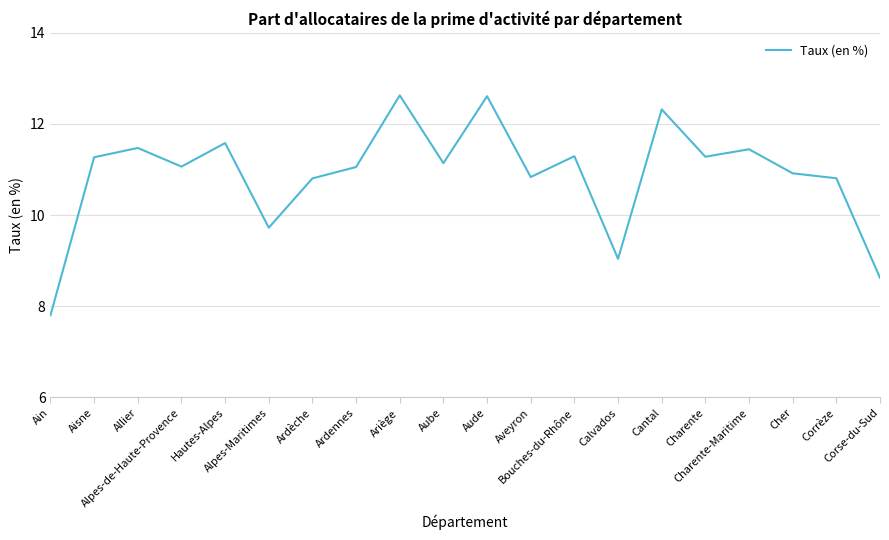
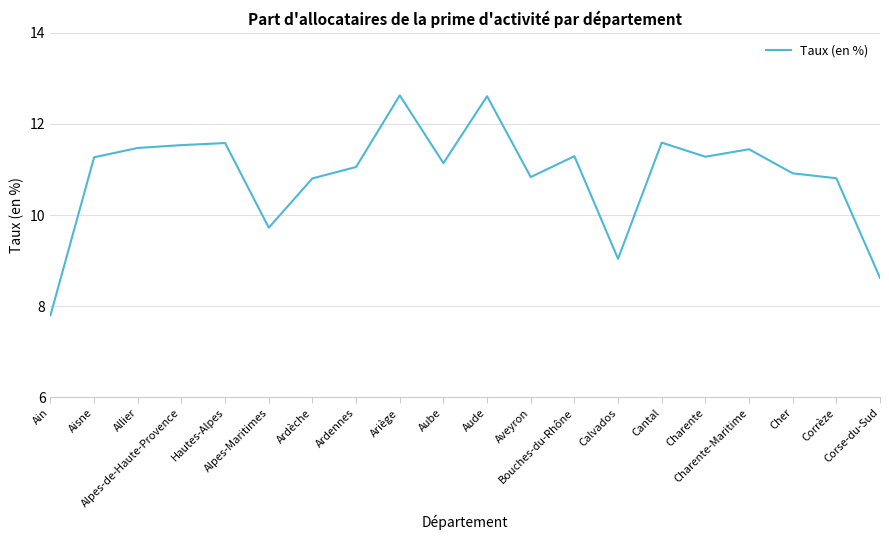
  {
    "Ain": 7.8,
    "Aisne": 11.3,
    "Allier": 11.5,
-   "Alpes-de-Haute-Provence": 11.1,
+   "Alpes-de-Haute-Provence": 11.5,
    "Hautes-Alpes": 11.6,
    "Alpes-Maritimes": 9.7,
    "Ardèche": 10.8,
    "Ardennes": 11.1,
    "Ariège": 12.6,
    "Aube": 11.1,
    "Aude": 12.6,
    "Aveyron": 10.8,
    "Bouches-du-Rhône": 11.3,
    "Calvados": 9.0,
-   "Cantal": 12.3,
+   "Cantal": 11.6,
    "Charente": 11.3,
    "Charente-Maritime": 11.4,
    "Cher": 10.9,
    "Corrèze": 10.8,
    "Corse-du-Sud": 8.6
  }
